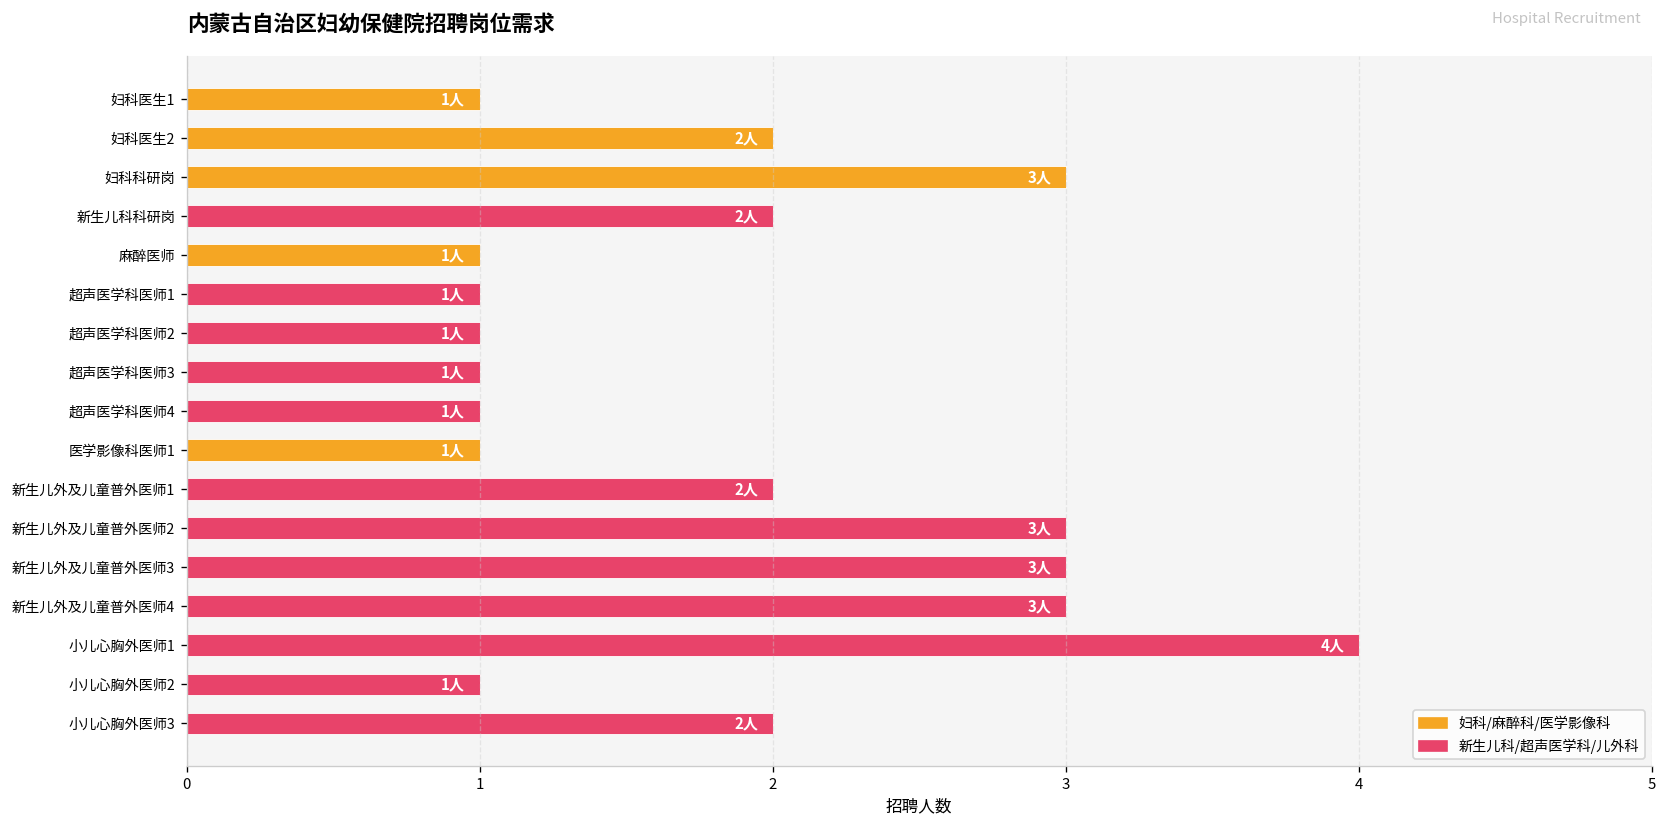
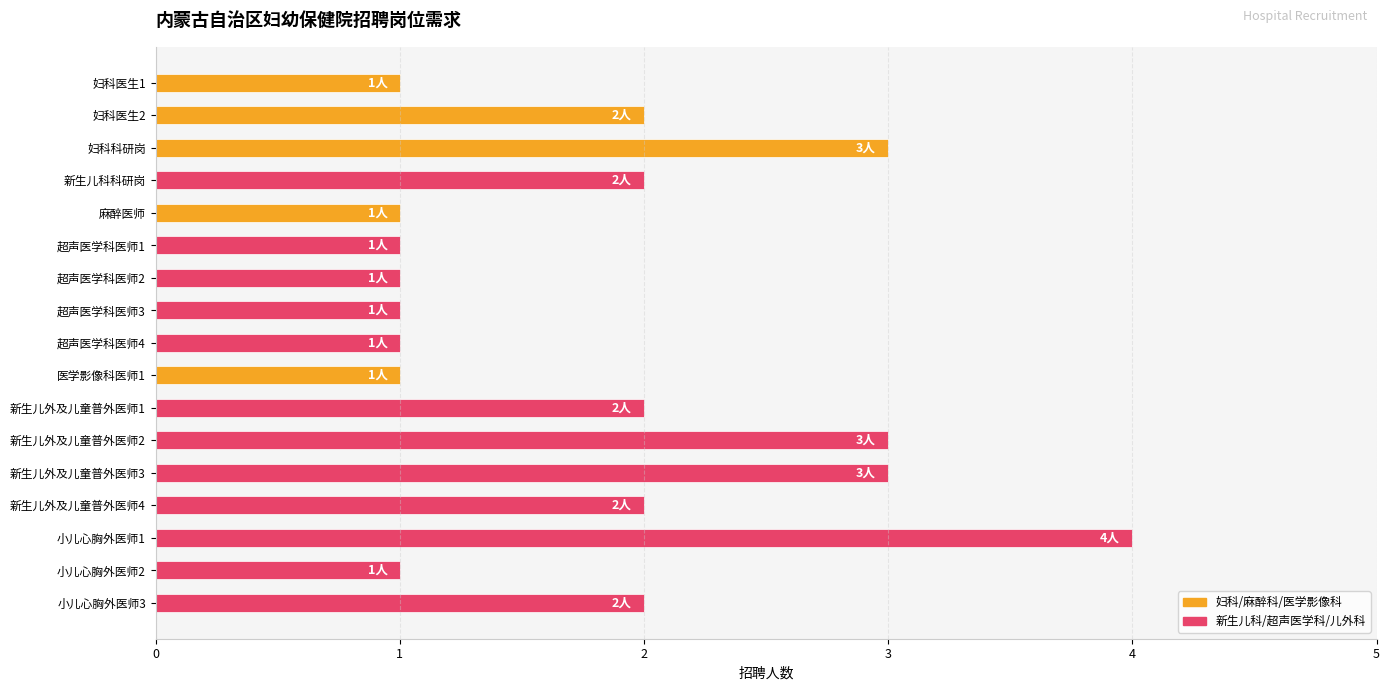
  {
    "妇科医生1": "1人",
    "妇科医生2": "2人",
    "妇科科研岗": "3人",
    "新生儿科科研岗": "2人",
    "麻醉医师": "1人",
    "超声医学科医师1": "1人",
    "超声医学科医师2": "1人",
    "超声医学科医师3": "1人",
    "超声医学科医师4": "1人",
    "医学影像科医师1": "1人",
    "新生儿外及儿童普外医师1": "2人",
    "新生儿外及儿童普外医师2": "3人",
    "新生儿外及儿童普外医师3": "3人",
-   "新生儿外及儿童普外医师4": "3人",
+   "新生儿外及儿童普外医师4": "2人",
    "小儿心胸外医师1": "4人",
    "小儿心胸外医师2": "1人",
    "小儿心胸外医师3": "2人"
  }
